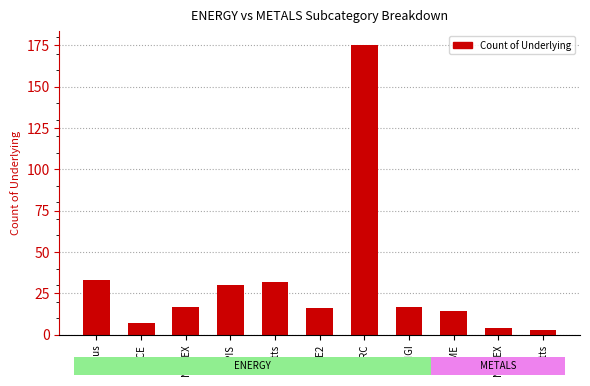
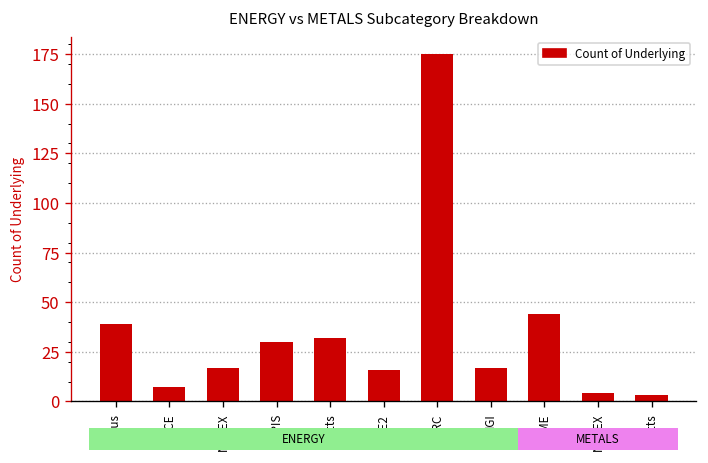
  {
-   "Argus": 33,
+   "Argus": 39,
    "ICE": 7,
    "OPIS": 30,
    "NE2": 16,
    "IFERC": 175,
    "NGI": 17,
-   "LME": 14
+   "LME": 44
  }
